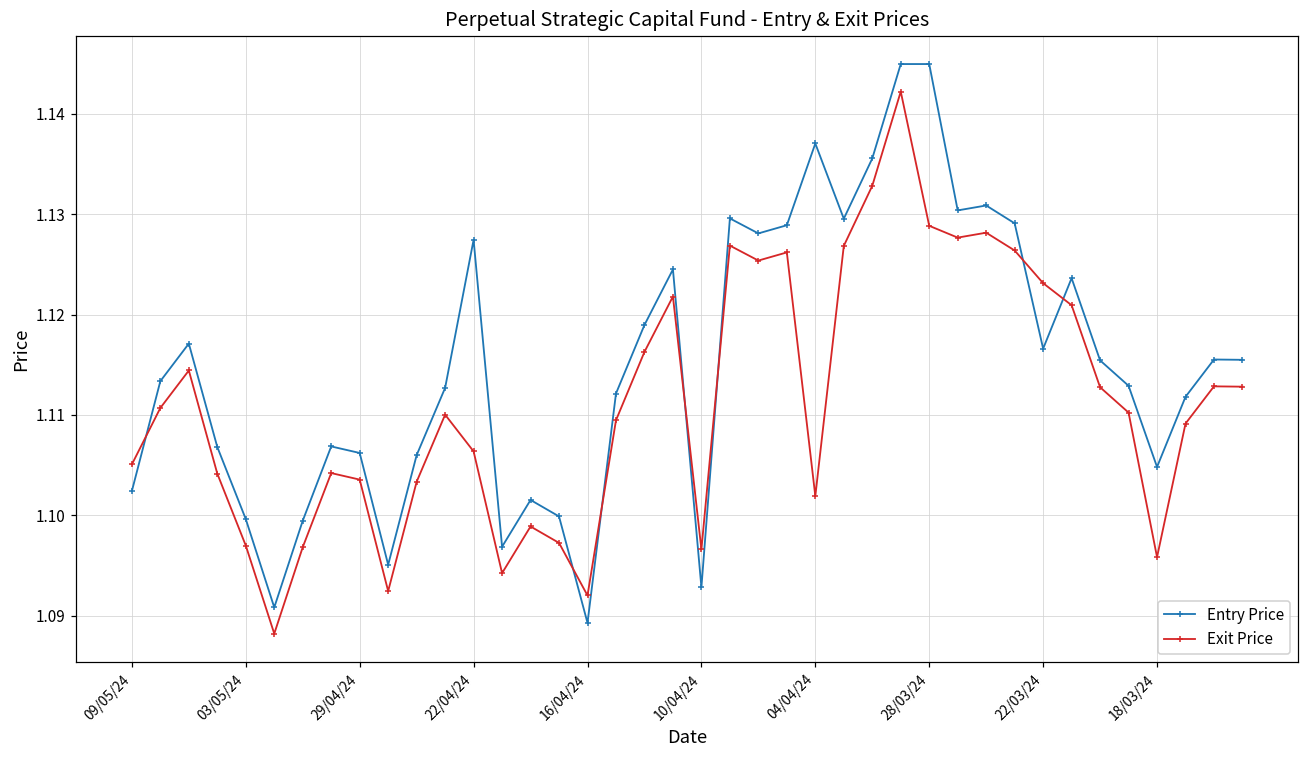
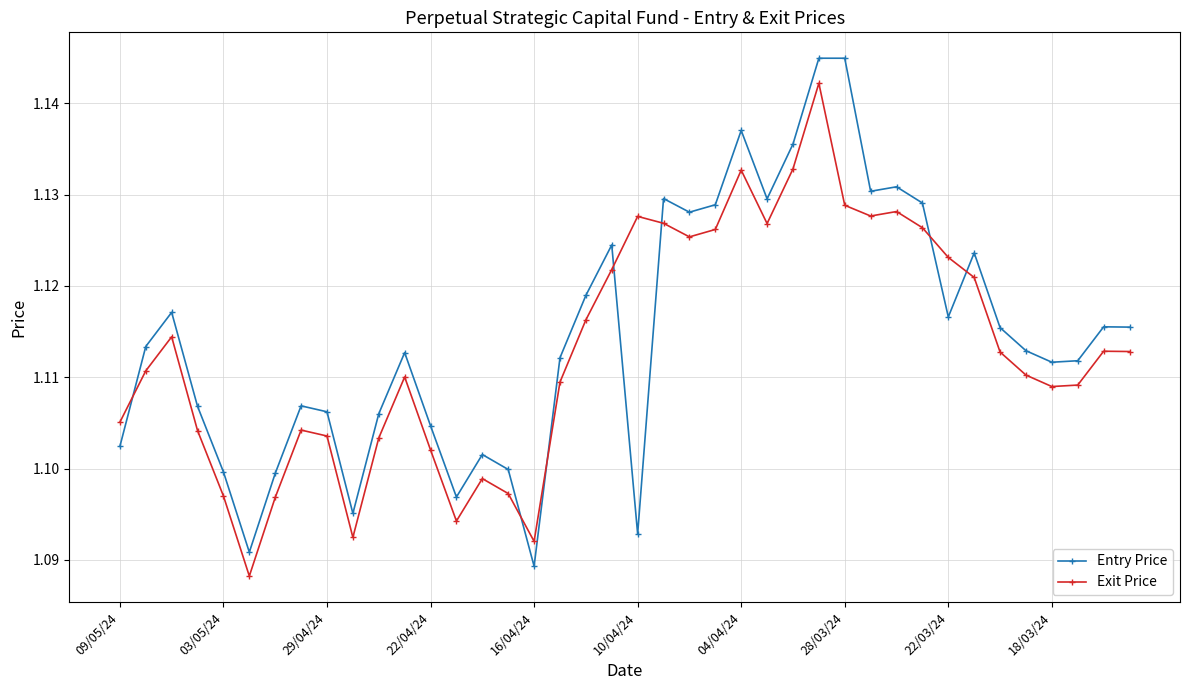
  {
    "Entry Price": {
      "09/05/24": 1.102,
      "03/05/24": 1.100,
      "29/04/24": 1.106,
-     "22/04/24": 1.127,
+     "22/04/24": 1.105,
      "16/04/24": 1.089,
      "10/04/24": 1.093,
      "04/04/24": 1.137,
      "28/03/24": 1.145,
      "22/03/24": 1.117,
-     "18/03/24": 1.105
+     "18/03/24": 1.112
    },
    "Exit Price": {
      "09/05/24": 1.105,
      "03/05/24": 1.097,
      "29/04/24": 1.104,
-     "22/04/24": 1.106,
+     "22/04/24": 1.102,
      "16/04/24": 1.092,
-     "10/04/24": 1.097,
-     "04/04/24": 1.102,
+     "10/04/24": 1.128,
+     "04/04/24": 1.133,
      "28/03/24": 1.129,
      "22/03/24": 1.123,
-     "18/03/24": 1.096
+     "18/03/24": 1.109
    }
  }
